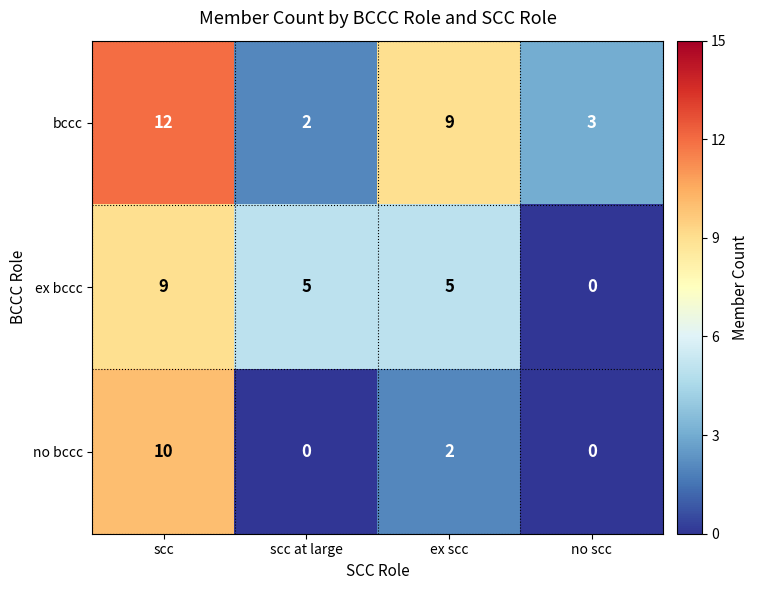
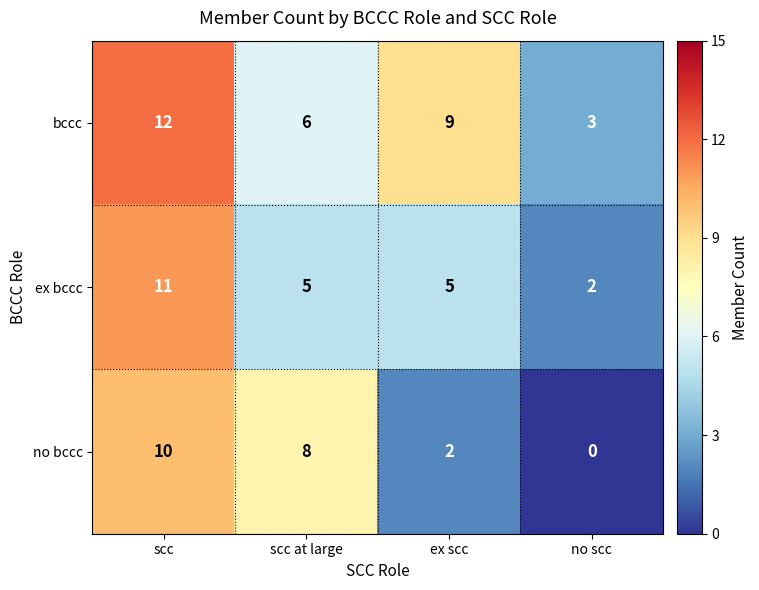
  {
    "bccc": {
      "scc": 12,
-     "scc at large": 2,
+     "scc at large": 6,
      "ex scc": 9,
      "no scc": 3
    },
    "ex bccc": {
-     "scc": 9,
+     "scc": 11,
      "scc at large": 5,
      "ex scc": 5,
-     "no scc": 0
+     "no scc": 2
    },
    "no bccc": {
      "scc": 10,
-     "scc at large": 0,
+     "scc at large": 8,
      "ex scc": 2,
      "no scc": 0
    }
  }
